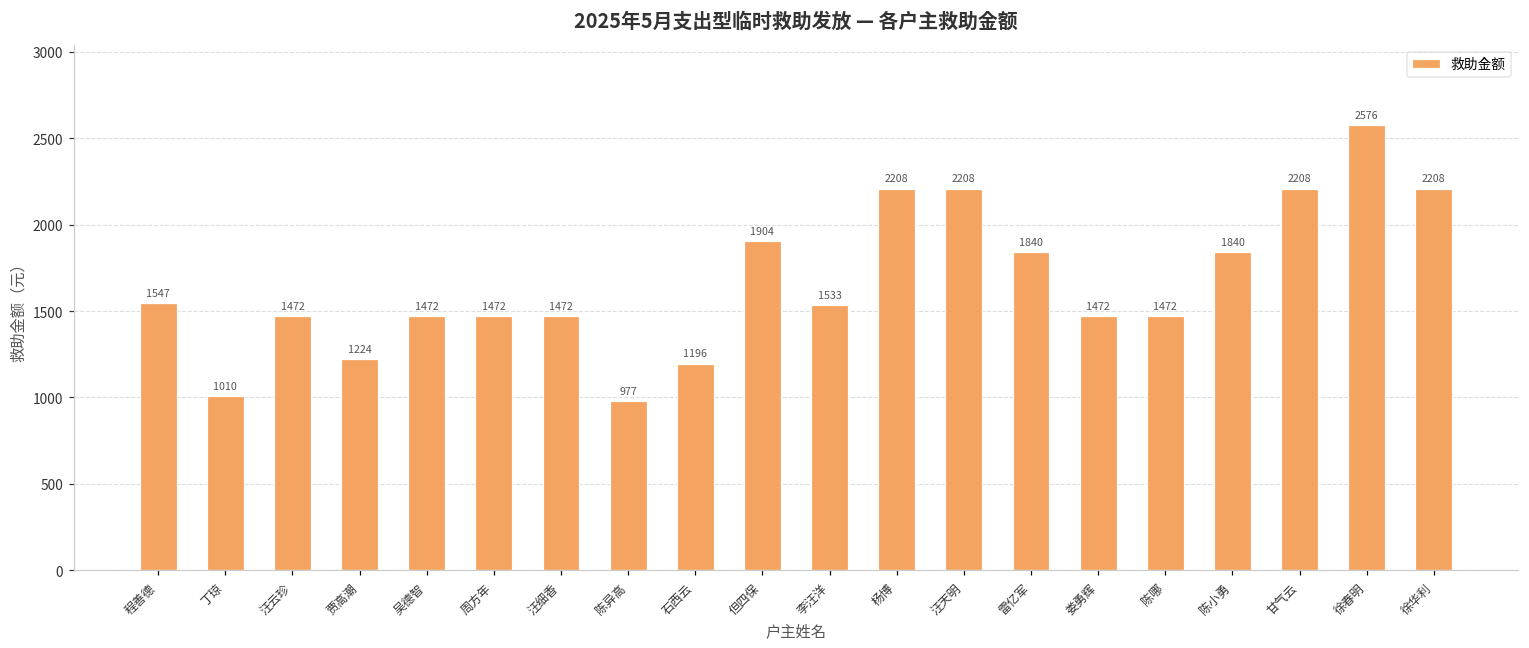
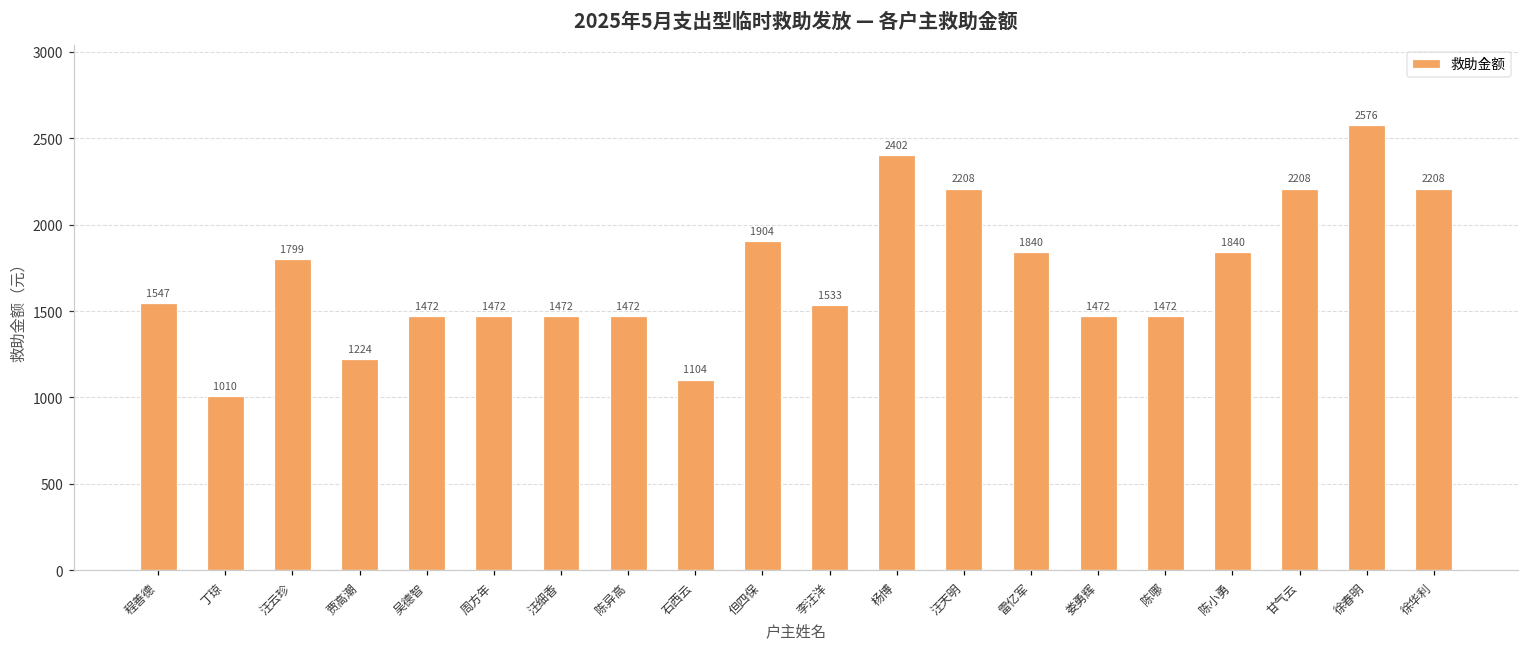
  {
    "程善德": 1547,
    "丁琼": 1010,
-   "汪云珍": 1472,
+   "汪云珍": 1799,
    "贾高潮": 1224,
    "吴德智": 1472,
    "周方年": 1472,
    "汪细香": 1472,
-   "陈异高": 977,
-   "石西云": 1196,
+   "陈异高": 1472,
+   "石西云": 1104,
    "但四保": 1904,
    "李汪洋": 1533,
-   "杨博": 2208,
+   "杨博": 2402,
    "汪天明": 2208,
    "雷亿军": 1840,
    "娄勇辉": 1472,
    "陈哪": 1472,
    "陈小勇": 1840,
    "甘气云": 2208,
    "徐春明": 2576,
    "徐华利": 2208
  }
